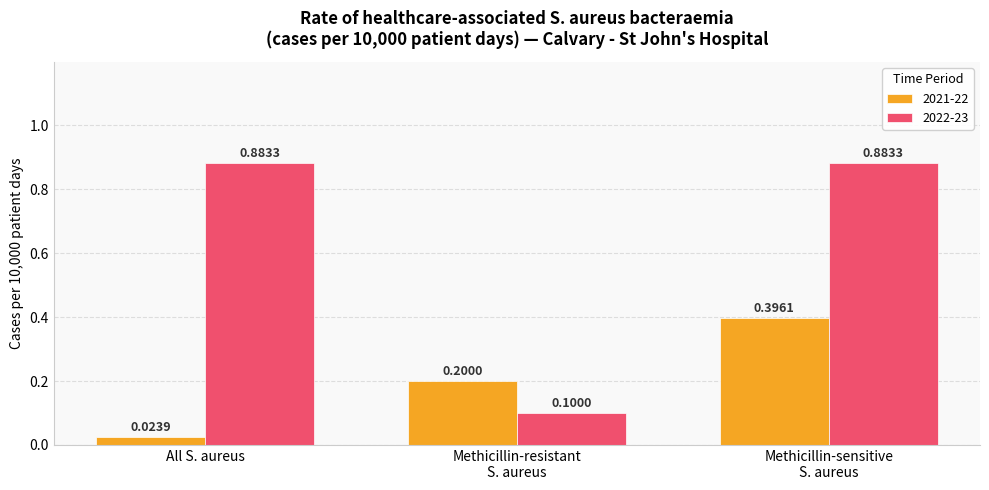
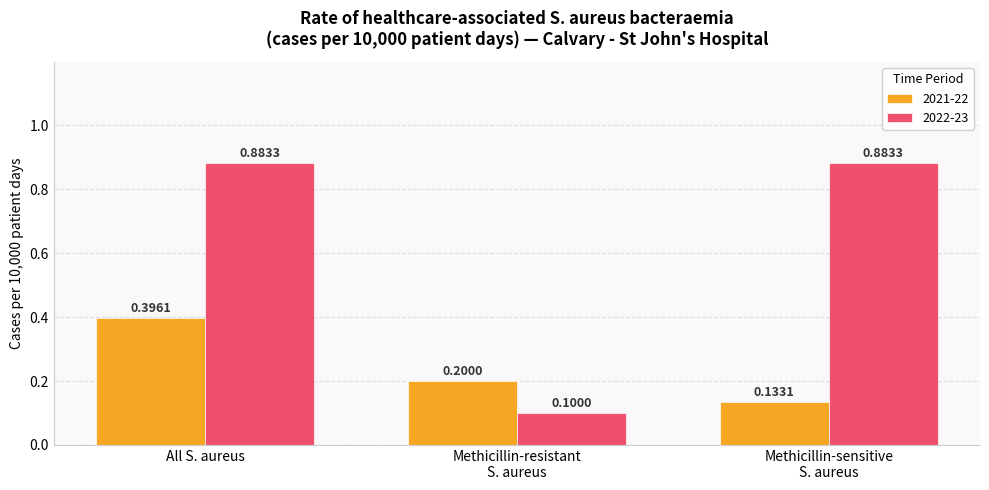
  {
    "2021-22": {
-     "All S. aureus": 0.0239,
+     "All S. aureus": 0.3961,
      "Methicillin-resistant S. aureus": 0.2000,
-     "Methicillin-sensitive S. aureus": 0.3961
+     "Methicillin-sensitive S. aureus": 0.1331
    },
    "2022-23": {
      "All S. aureus": 0.8833,
      "Methicillin-resistant S. aureus": 0.1000,
      "Methicillin-sensitive S. aureus": 0.8833
    }
  }
